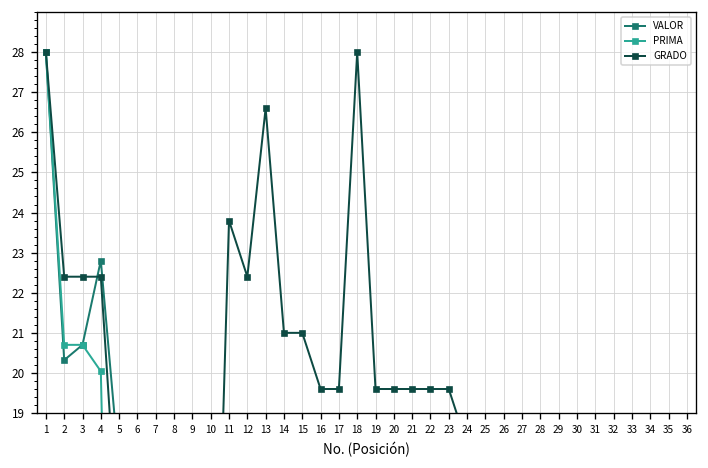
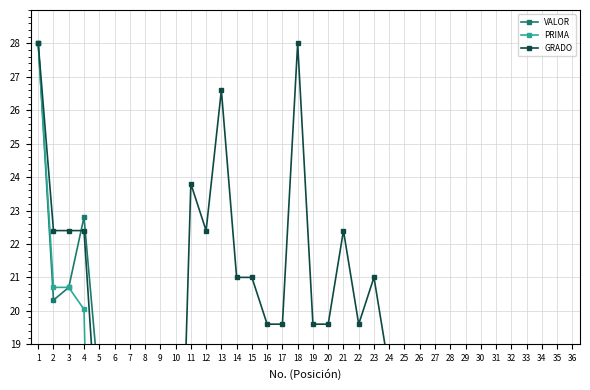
  {
    "VALOR": {
      "2": 20.3,
      "4": 22.8
    },
    "PRIMA": {
      "2": 20.7,
      "4": 20.0
    },
    "GRADO": {
      "2": 22.4,
      "3": 22.4,
      "4": 22.4,
      "11": 23.8,
      "12": 22.4,
      "13": 26.6,
      "14": 21.0,
      "15": 21.0,
      "16": 19.6,
      "17": 19.6,
      "18": 28.0,
      "19": 19.6,
      "20": 19.6,
-     "21": 19.6,
+     "21": 22.4,
      "22": 19.6,
-     "23": 19.6
+     "23": 21.0
    }
  }
